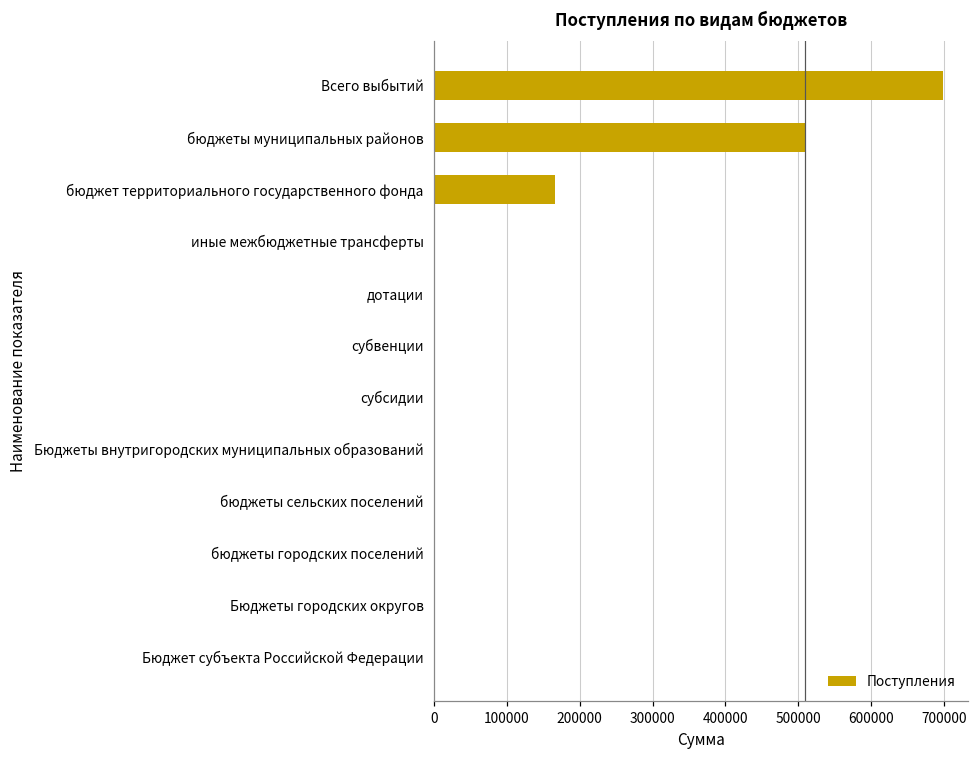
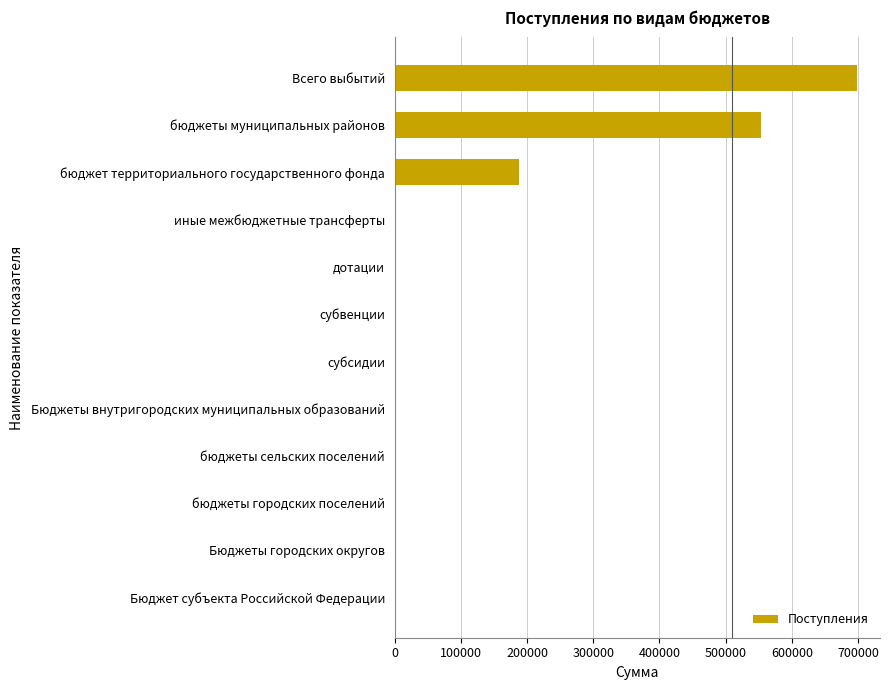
  {
    "Всего выбытий": 700000,
-   "бюджеты муниципальных районов": 510000,
-   "бюджет территориального государственного фонда": 170000,
+   "бюджеты муниципальных районов": 550000,
+   "бюджет территориального государственного фонда": 190000,
    "иные межбюджетные трансферты": 0,
    "дотации": 0,
    "субвенции": 0,
    "субсидии": 0,
    "Бюджеты внутригородских муниципальных образований": 0,
    "бюджеты сельских поселений": 0,
    "бюджеты городских поселений": 0,
    "Бюджеты городских округов": 0,
    "Бюджет субъекта Российской Федерации": 0
  }
